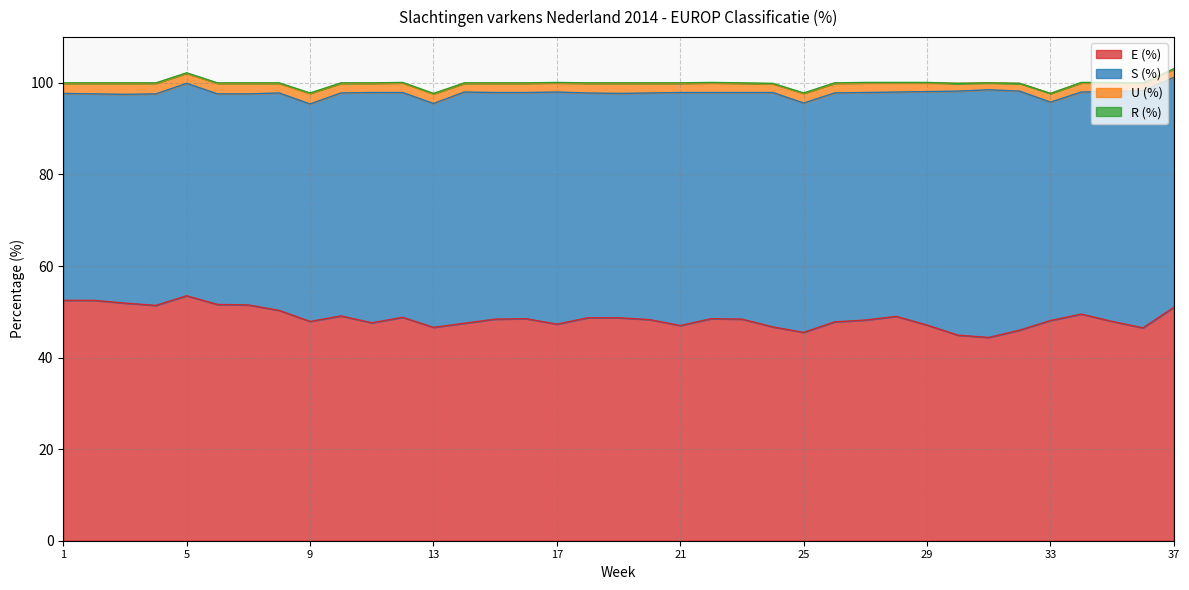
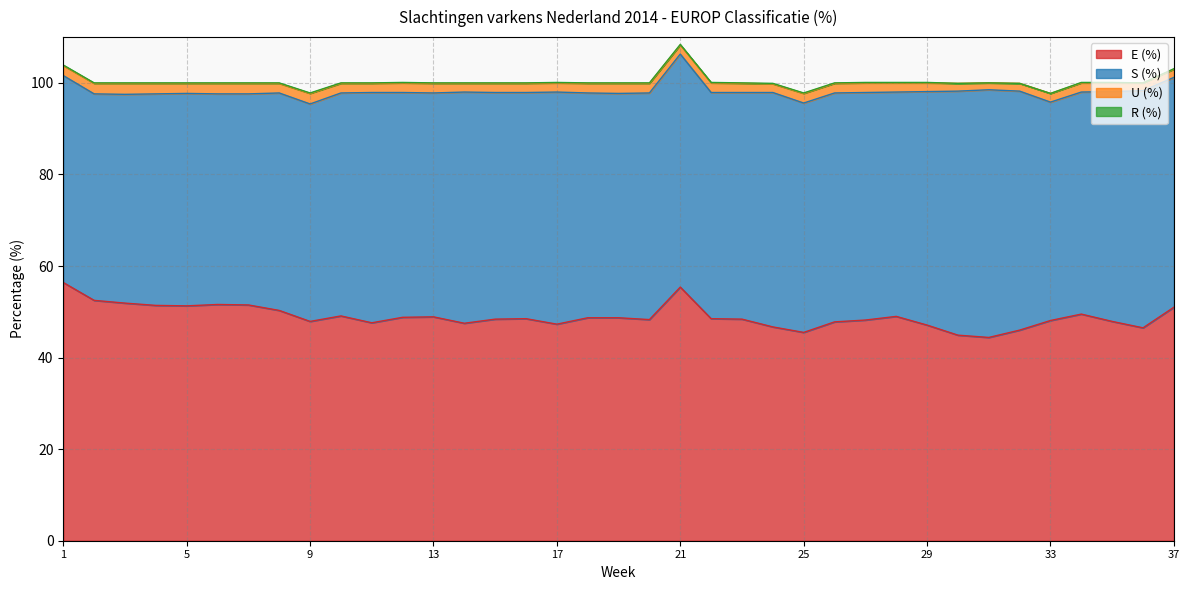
  {
    "E (%)": {
-     "1": 53,
-     "5": 54,
+     "1": 56,
+     "5": 51,
      "9": 48,
-     "13": 47,
+     "13": 49,
      "17": 47,
-     "21": 47,
+     "21": 55,
      "25": 46,
      "29": 47,
      "33": 48,
      "37": 51
    },
    "S (%)": {
      "1": 45,
      "5": 46,
      "9": 48,
      "13": 49,
      "17": 51,
      "21": 51,
      "25": 50,
      "29": 51,
      "33": 48,
      "37": 50
    }
  }
